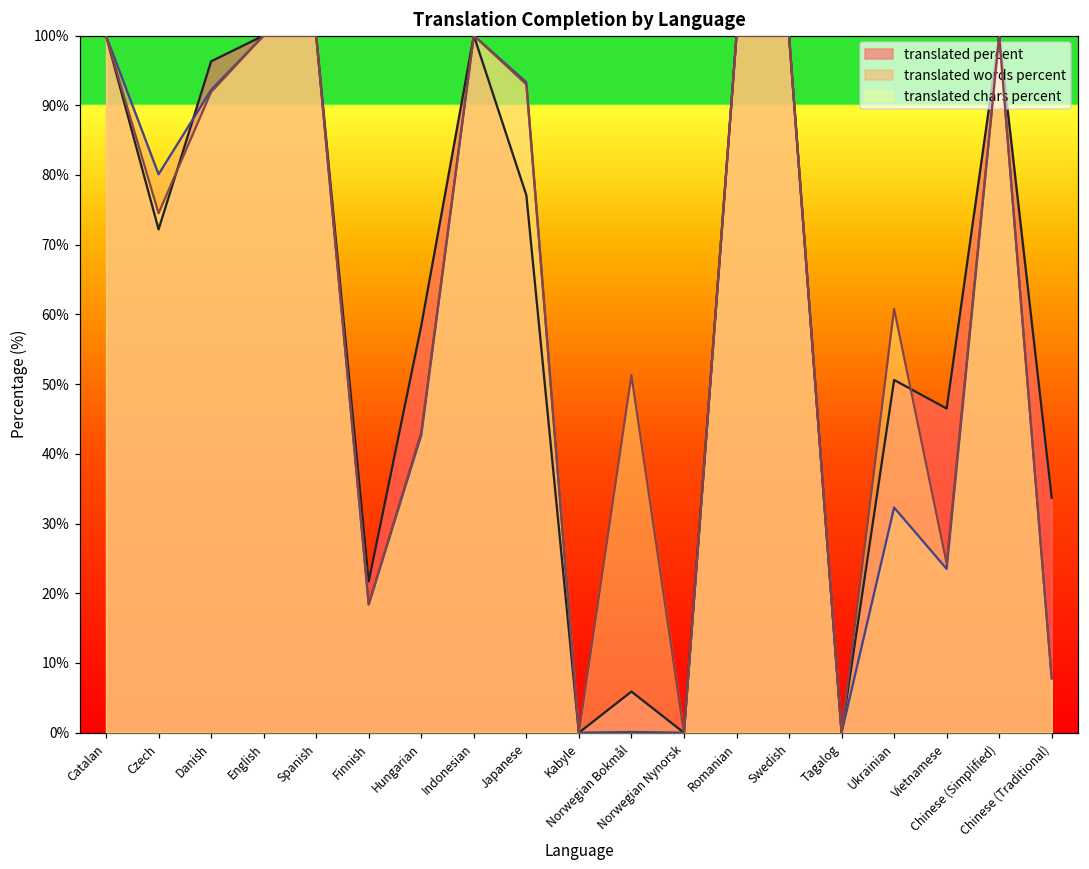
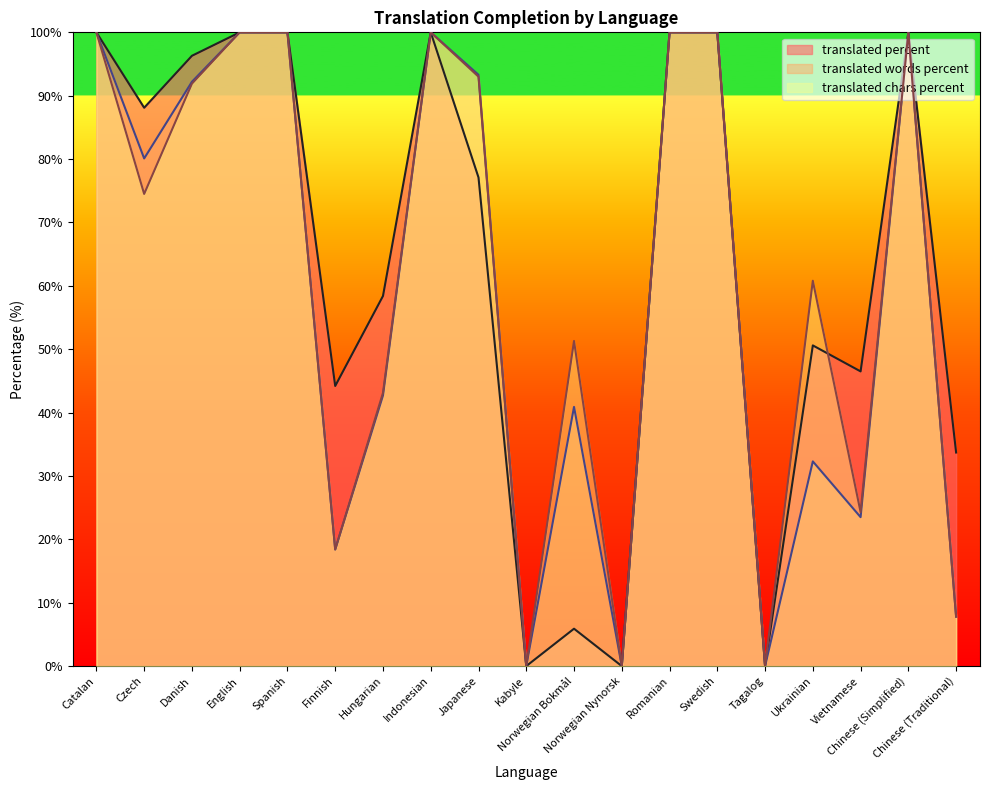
  {
    "translated percent": {
-     "Czech": "72%",
+     "Czech": "88%",
      "Danish": "96%",
-     "Finnish": "22%",
+     "Finnish": "44%",
      "Hungarian": "58%",
      "Japanese": "77%",
      "Norwegian Bokmål": "6%",
      "Ukrainian": "51%",
      "Vietnamese": "47%",
      "Chinese (Traditional)": "34%"
    },
    "translated words percent": {
      "Czech": "80%",
      "Hungarian": "43%",
-     "Norwegian Bokmål": "0%",
+     "Norwegian Bokmål": "41%",
      "Ukrainian": "32%",
      "Vietnamese": "24%"
    },
    "translated chars percent": {
      "Czech": "75%",
      "Hungarian": "43%",
      "Norwegian Bokmål": "51%",
      "Ukrainian": "61%",
      "Vietnamese": "24%"
    }
  }
